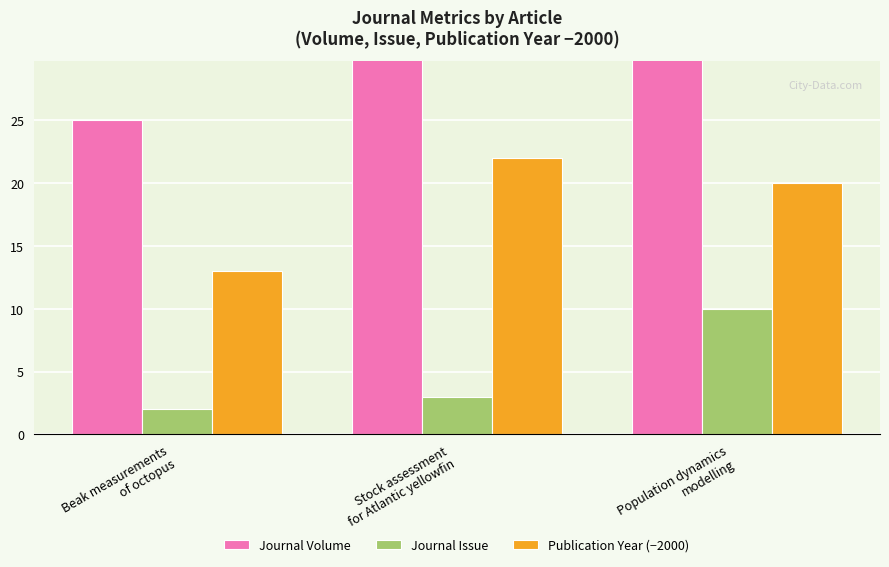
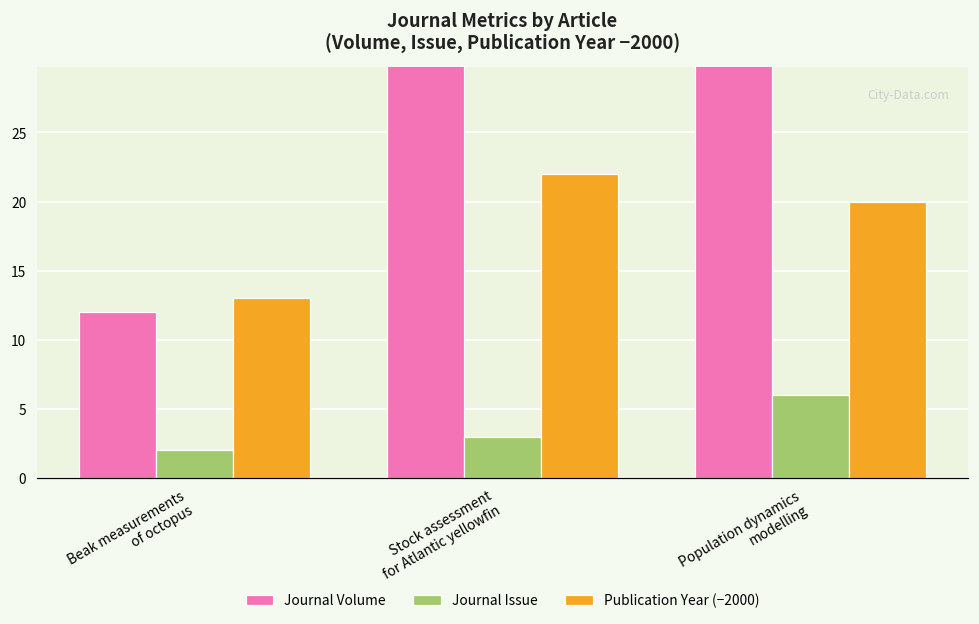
  {
    "Journal Volume": {
-     "Beak measurements of octopus": 25
+     "Beak measurements of octopus": 12
    },
    "Journal Issue": {
      "Beak measurements of octopus": 2,
      "Stock assessment for Atlantic yellowfin": 3,
-     "Population dynamics modelling": 10
+     "Population dynamics modelling": 6
    },
    "Publication Year (−2000)": {
      "Beak measurements of octopus": 13,
      "Stock assessment for Atlantic yellowfin": 22,
      "Population dynamics modelling": 20
    }
  }
